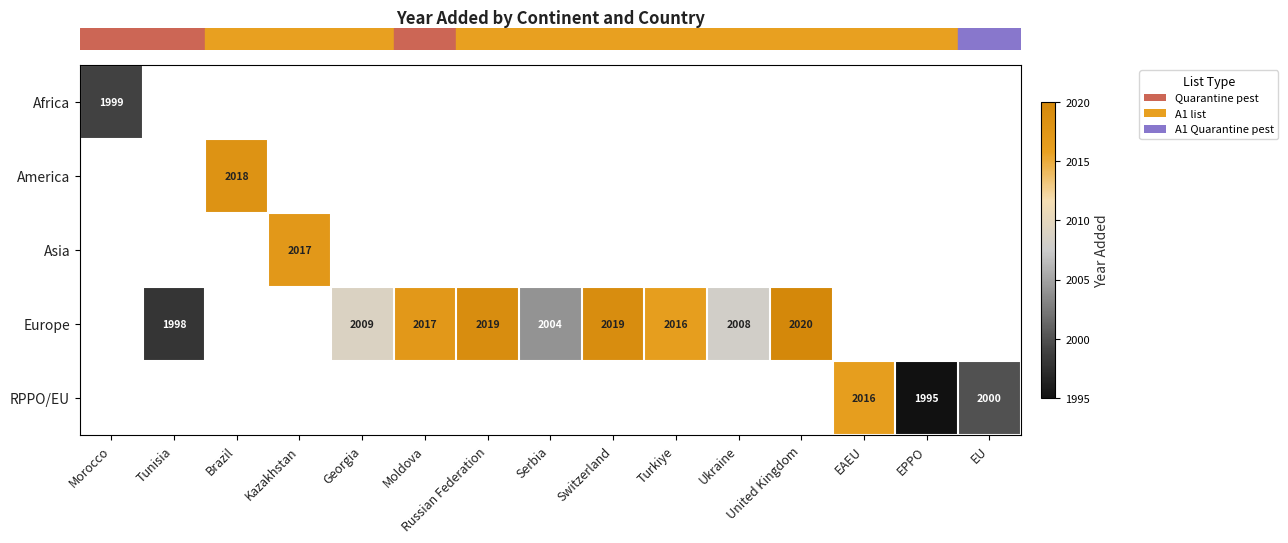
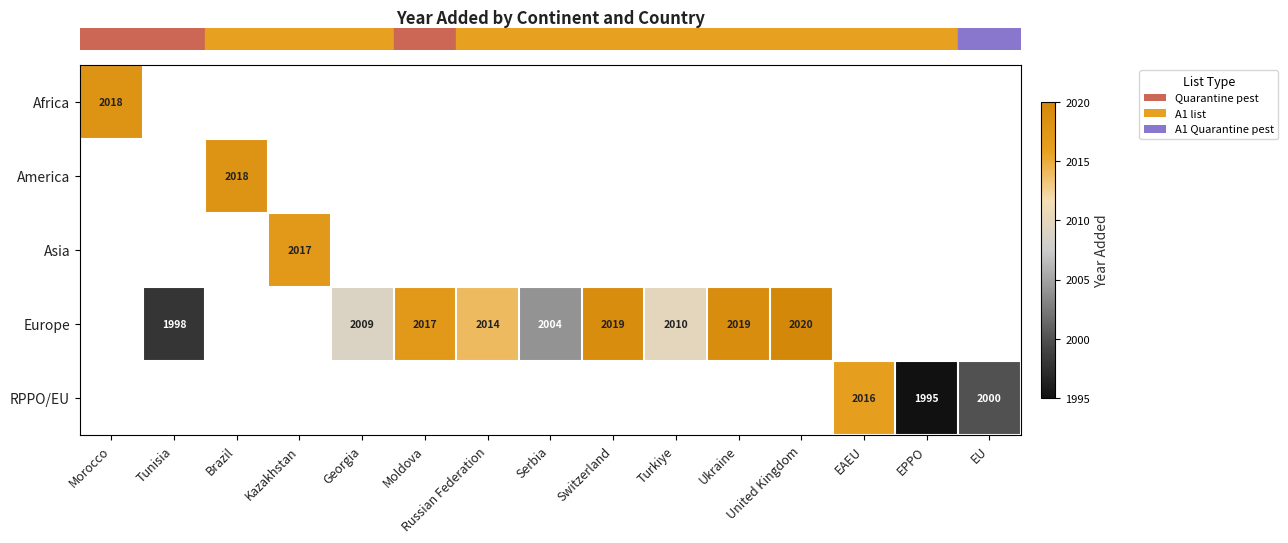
  {
    "Africa": {
-     "Morocco": 1999
+     "Morocco": 2018
    },
    "America": {
      "Brazil": 2018
    },
    "Asia": {
      "Kazakhstan": 2017
    },
    "Europe": {
      "Tunisia": 1998,
      "Georgia": 2009,
      "Moldova": 2017,
-     "Russian Federation": 2019,
+     "Russian Federation": 2014,
      "Serbia": 2004,
      "Switzerland": 2019,
-     "Turkiye": 2016,
-     "Ukraine": 2008,
+     "Turkiye": 2010,
+     "Ukraine": 2019,
      "United Kingdom": 2020
    },
    "RPPO/EU": {
      "EAEU": 2016,
      "EPPO": 1995,
      "EU": 2000
    }
  }
